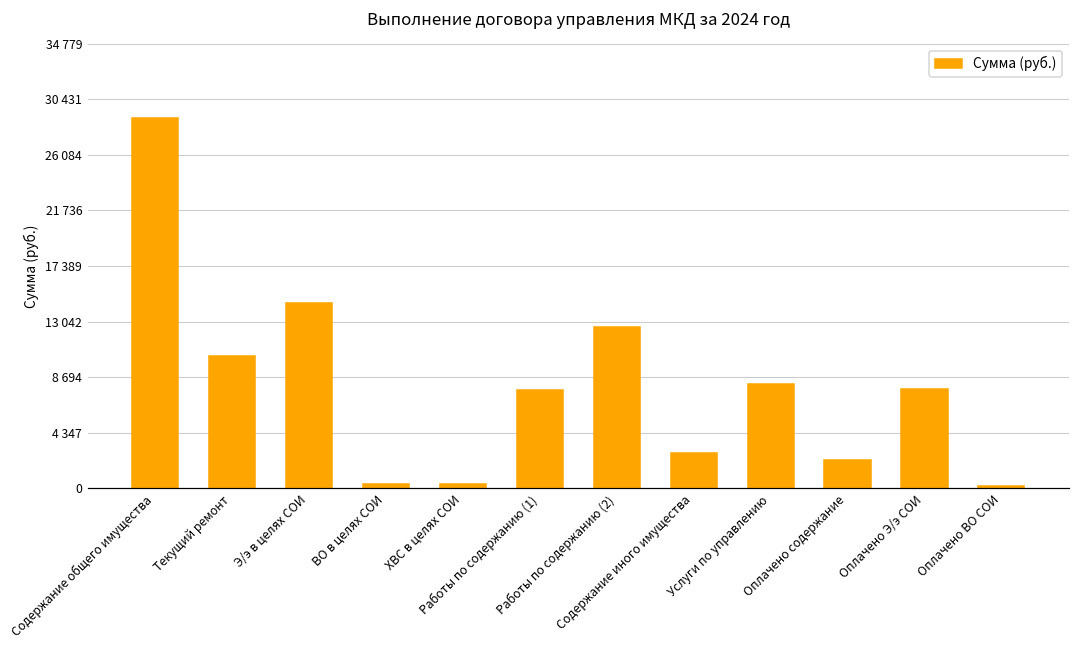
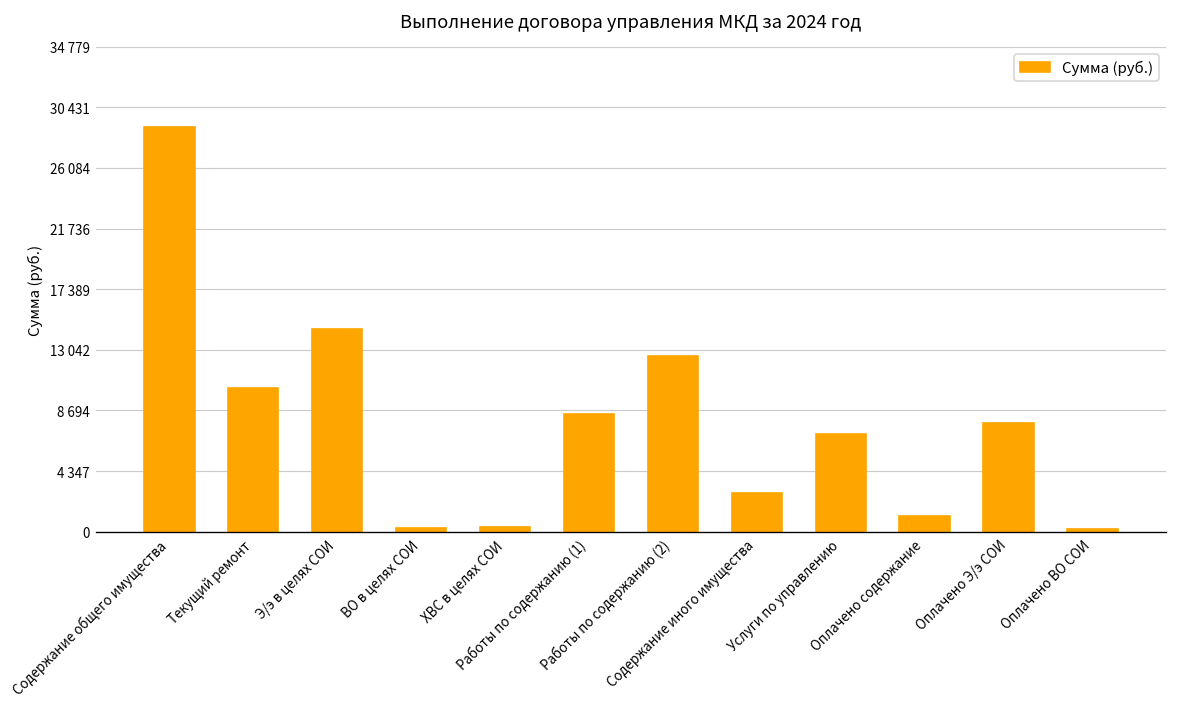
  {
    "Содержание общего имущества": 29000,
    "Текущий ремонт": 10300,
    "Э/э в целях СОИ": 14500,
    "ВО в целях СОИ": 300,
    "ХВС в целях СОИ": 300,
-   "Работы по содержанию (1)": 7700,
+   "Работы по содержанию (1)": 8400,
    "Работы по содержанию (2)": 12600,
    "Содержание иного имущества": 2800,
-   "Услуги по управлению": 8200,
-   "Оплачено содержание": 2200,
+   "Услуги по управлению": 7000,
+   "Оплачено содержание": 1200,
    "Оплачено Э/э СОИ": 7800
  }
